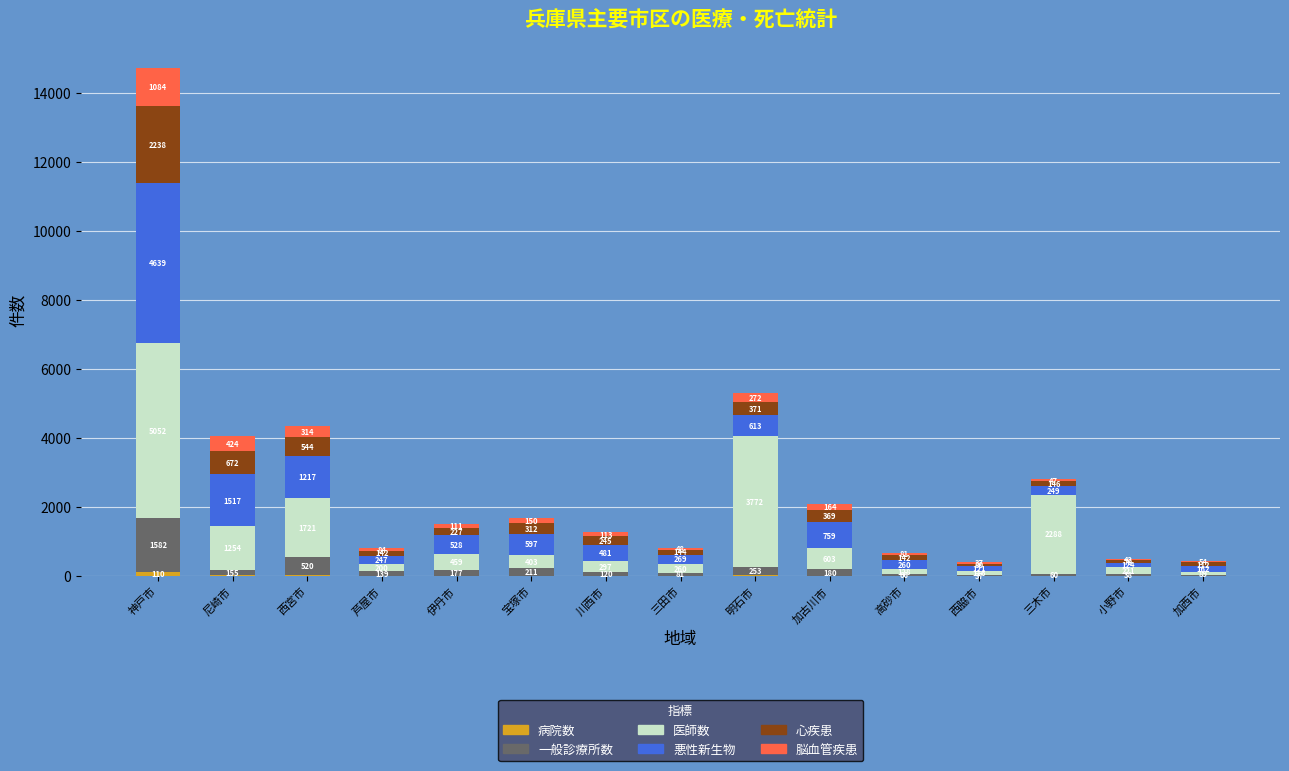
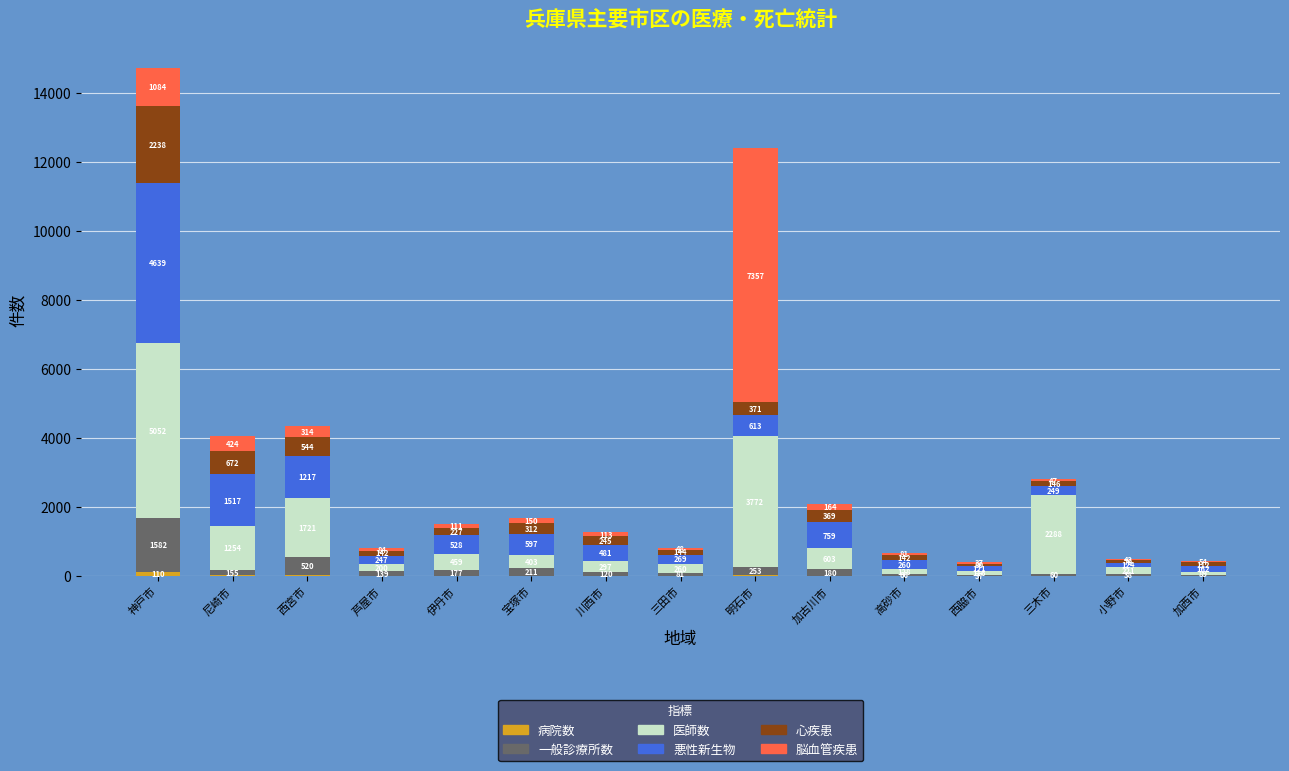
  {
    "病院数": {
      "神戸市": 110
    },
    "一般診療所数": {
      "神戸市": 1582,
      "尼崎市": 155,
      "西宮市": 520,
      "伊丹市": 177,
      "宝塚市": 211,
      "明石市": 253,
      "加古川市": 180,
      "三木市": 60
    },
    "医師数": {
      "神戸市": 5052,
      "尼崎市": 1254,
      "西宮市": 1721,
      "伊丹市": 459,
      "宝塚市": 403,
      "明石市": 3772,
      "加古川市": 603,
      "三木市": 2288
    },
    "悪性新生物": {
      "神戸市": 4639,
      "尼崎市": 1517,
      "西宮市": 1217,
      "伊丹市": 528,
      "宝塚市": 597,
      "川西市": 481,
      "明石市": 613,
      "加古川市": 759
    },
    "心疾患": {
      "神戸市": 2238,
      "尼崎市": 672,
      "西宮市": 544,
      "宝塚市": 312,
      "明石市": 371,
      "加古川市": 369
    },
    "脳血管疾患": {
      "神戸市": 1084,
      "尼崎市": 424,
      "西宮市": 314,
      "宝塚市": 150,
-     "明石市": 272,
+     "明石市": 7357,
      "加古川市": 164
    }
  }
